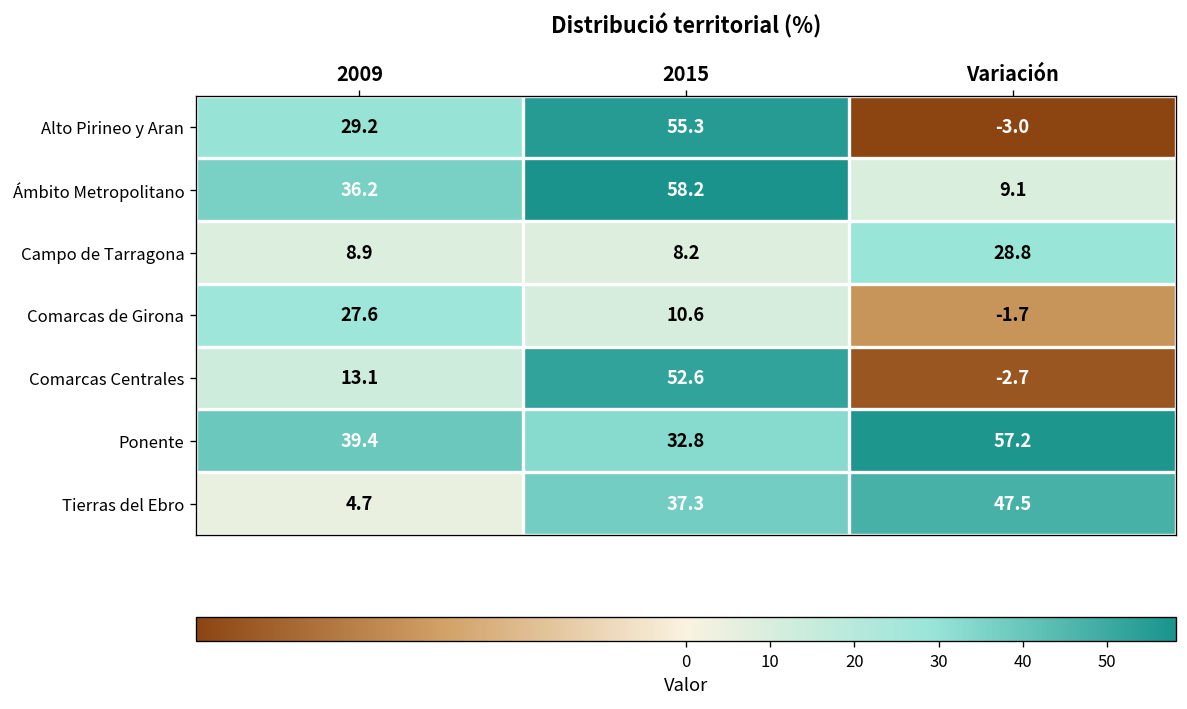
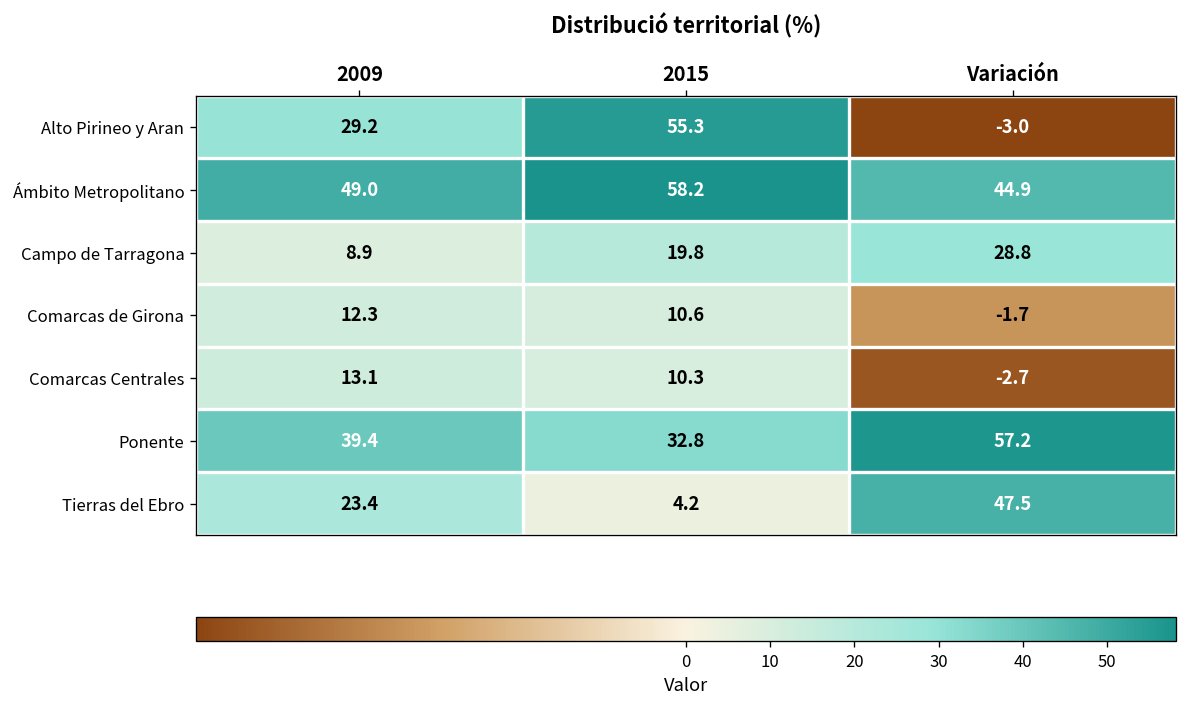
  {
    "Alto Pirineo y Aran": {
      "2009": 29.2,
      "2015": 55.3,
      "Variación": -3.0
    },
    "Ámbito Metropolitano": {
-     "2009": 36.2,
+     "2009": 49.0,
      "2015": 58.2,
-     "Variación": 9.1
+     "Variación": 44.9
    },
    "Campo de Tarragona": {
      "2009": 8.9,
-     "2015": 8.2,
+     "2015": 19.8,
      "Variación": 28.8
    },
    "Comarcas de Girona": {
-     "2009": 27.6,
+     "2009": 12.3,
      "2015": 10.6,
      "Variación": -1.7
    },
    "Comarcas Centrales": {
      "2009": 13.1,
-     "2015": 52.6,
+     "2015": 10.3,
      "Variación": -2.7
    },
    "Ponente": {
      "2009": 39.4,
      "2015": 32.8,
      "Variación": 57.2
    },
    "Tierras del Ebro": {
-     "2009": 4.7,
-     "2015": 37.3,
+     "2009": 23.4,
+     "2015": 4.2,
      "Variación": 47.5
    }
  }
